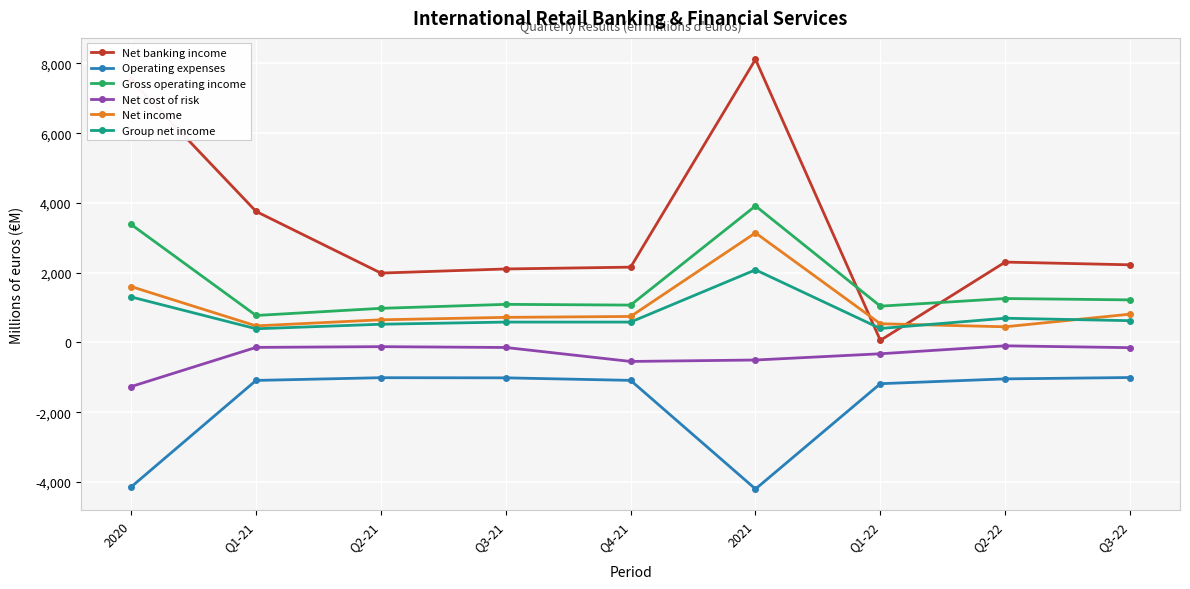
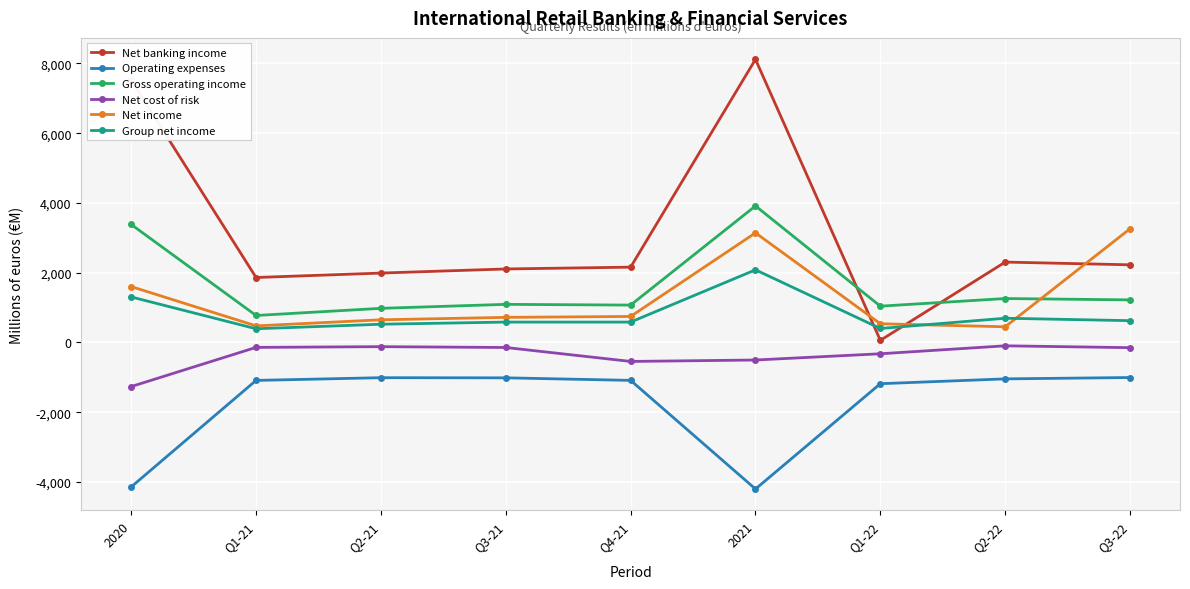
  {
    "Net banking income": {
-     "Q1-21": "3,800",
+     "Q1-21": "1,900",
      "Q2-21": "2,000",
      "Q3-21": "2,100",
      "Q4-21": "2,200",
      "2021": "8,100",
      "Q1-22": "100",
      "Q2-22": "2,300",
      "Q3-22": "2,200"
    },
    "Operating expenses": {
      "2020": "-4,100",
      "Q1-21": "-1,100",
      "Q2-21": "-1,000",
      "Q3-21": "-1,000",
      "Q4-21": "-1,100",
      "2021": "-4,200",
      "Q1-22": "-1,200",
      "Q2-22": "-1,000",
      "Q3-22": "-1,000"
    },
    "Net cost of risk": {
      "2020": "-1,300",
      "Q1-21": "-100",
      "Q2-21": "-100",
      "Q3-21": "-100",
      "Q4-21": "-500",
      "2021": "-500",
      "Q1-22": "-300",
      "Q2-22": "-100",
      "Q3-22": "-200"
    },
    "Net income": {
      "2020": "1,600",
      "Q1-21": "500",
      "Q2-21": "600",
      "Q3-21": "700",
      "Q4-21": "700",
      "2021": "3,100",
      "Q1-22": "500",
      "Q2-22": "400",
-     "Q3-22": "800"
+     "Q3-22": "3,300"
    }
  }
